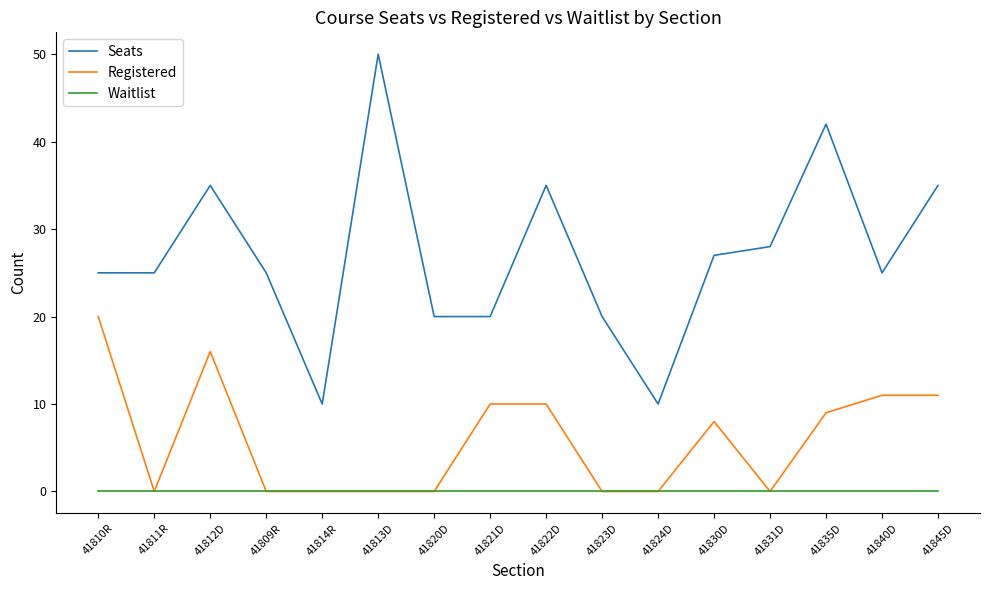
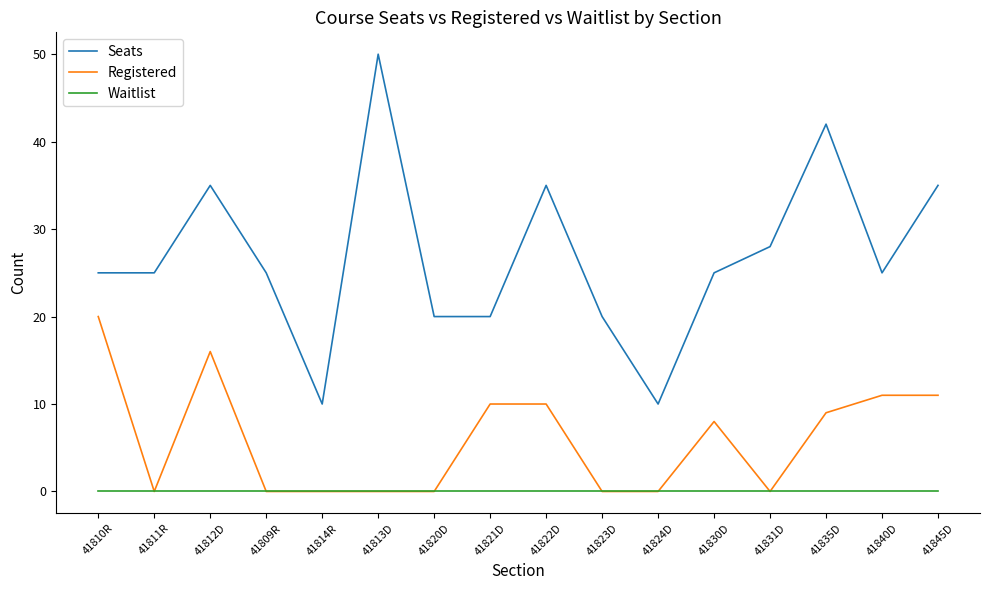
  {
    "Seats": {
      "41810R": 25,
      "41811R": 25,
      "41812D": 35,
      "41809R": 25,
      "41814R": 10,
      "41813D": 50,
      "41820D": 20,
      "41821D": 20,
      "41822D": 35,
      "41823D": 20,
      "41824D": 10,
-     "41830D": 27,
+     "41830D": 25,
      "41831D": 28,
      "41835D": 42,
      "41840D": 25,
      "41845D": 35
    },
    "Registered": {
      "41810R": 20,
      "41812D": 16,
      "41821D": 10,
      "41822D": 10,
      "41830D": 8,
      "41835D": 9,
      "41840D": 11,
      "41845D": 11
    },
    "Waitlist": {
      "41810R": 0,
      "41812D": 0,
      "41821D": 0,
      "41822D": 0,
      "41830D": 0,
      "41835D": 0,
      "41840D": 0,
      "41845D": 0
    }
  }
